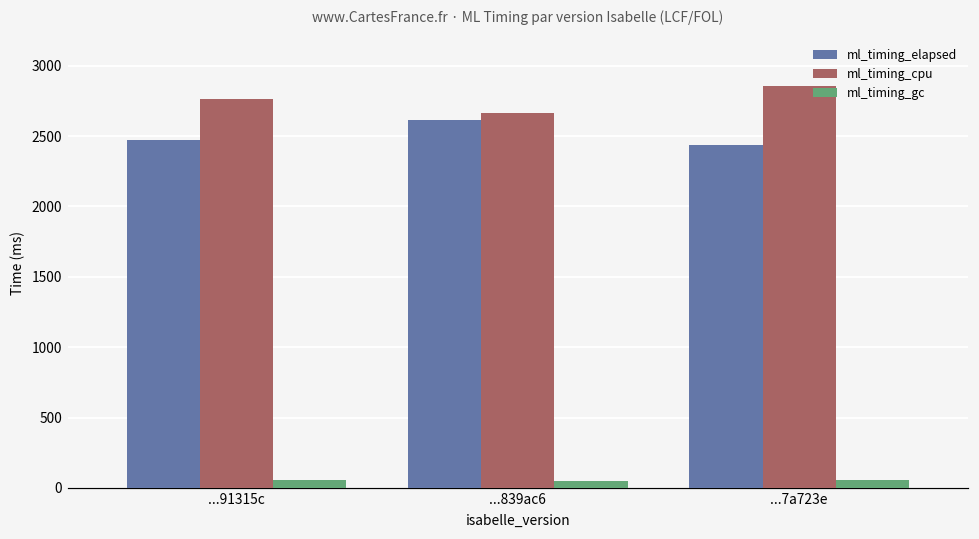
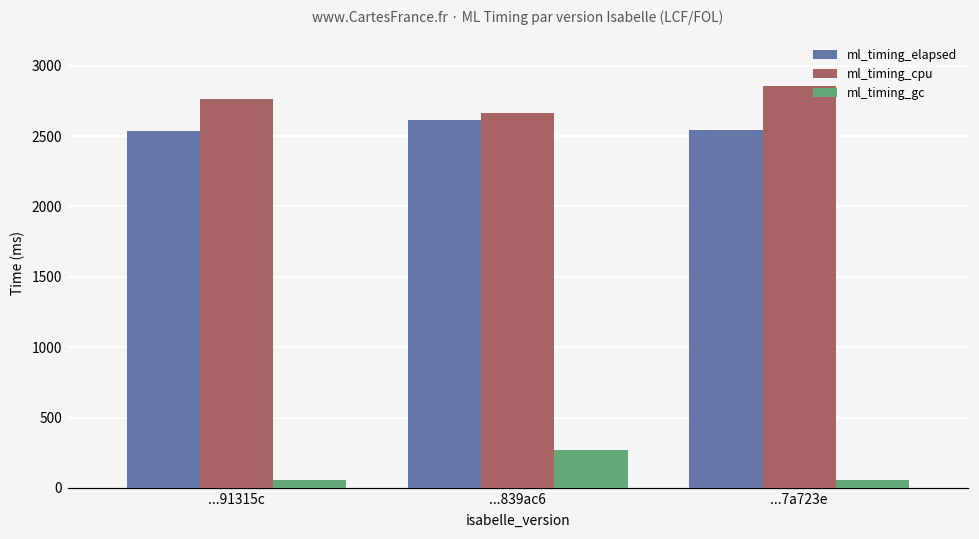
  {
    "ml_timing_elapsed": {
-     "...91315c": 2470,
+     "...91315c": 2540,
      "...839ac6": 2620,
-     "...7a723e": 2440
+     "...7a723e": 2540
    },
    "ml_timing_cpu": {
      "...91315c": 2770,
      "...839ac6": 2670,
      "...7a723e": 2860
    },
    "ml_timing_gc": {
      "...91315c": 50,
-     "...839ac6": 50,
+     "...839ac6": 270,
      "...7a723e": 50
    }
  }
